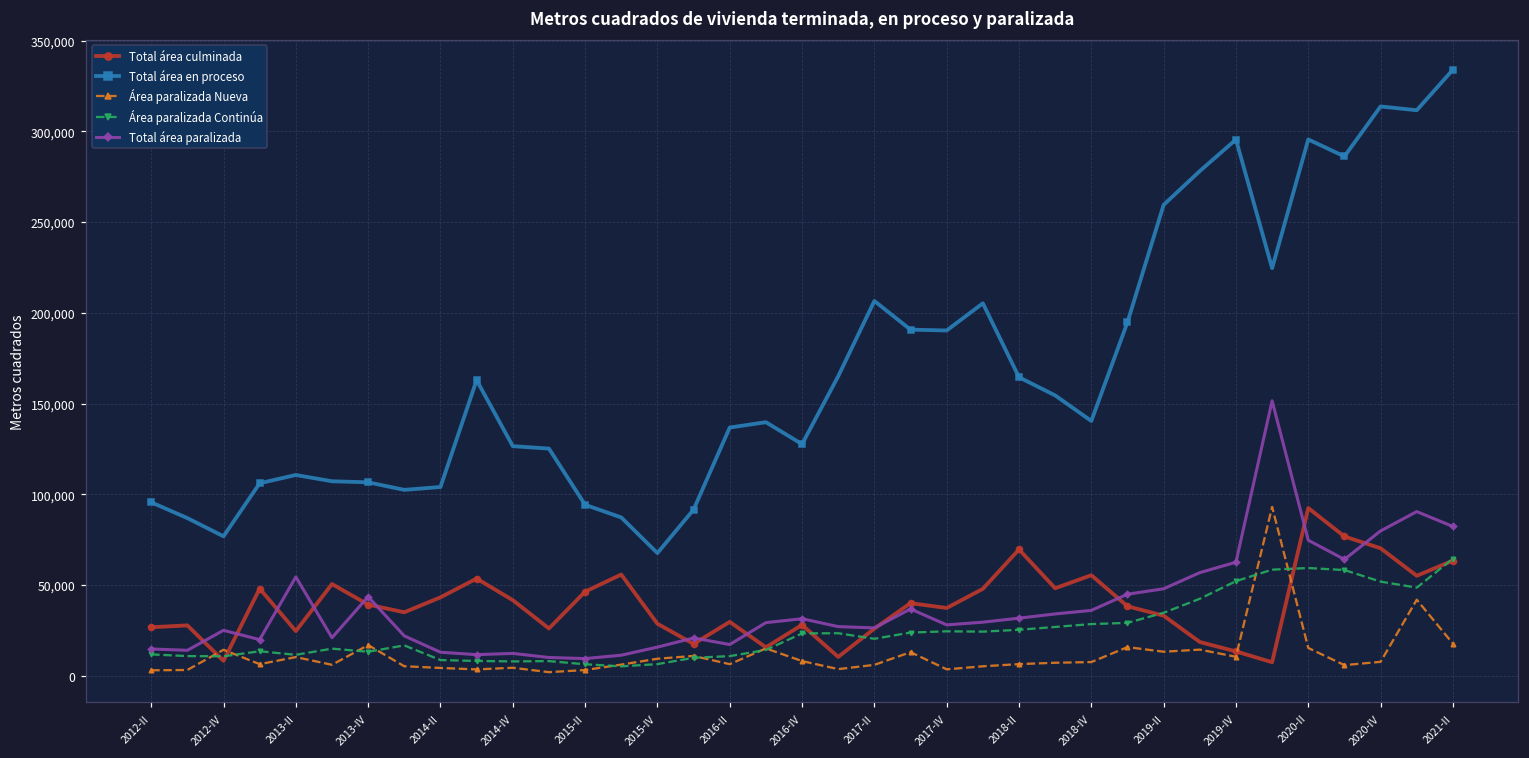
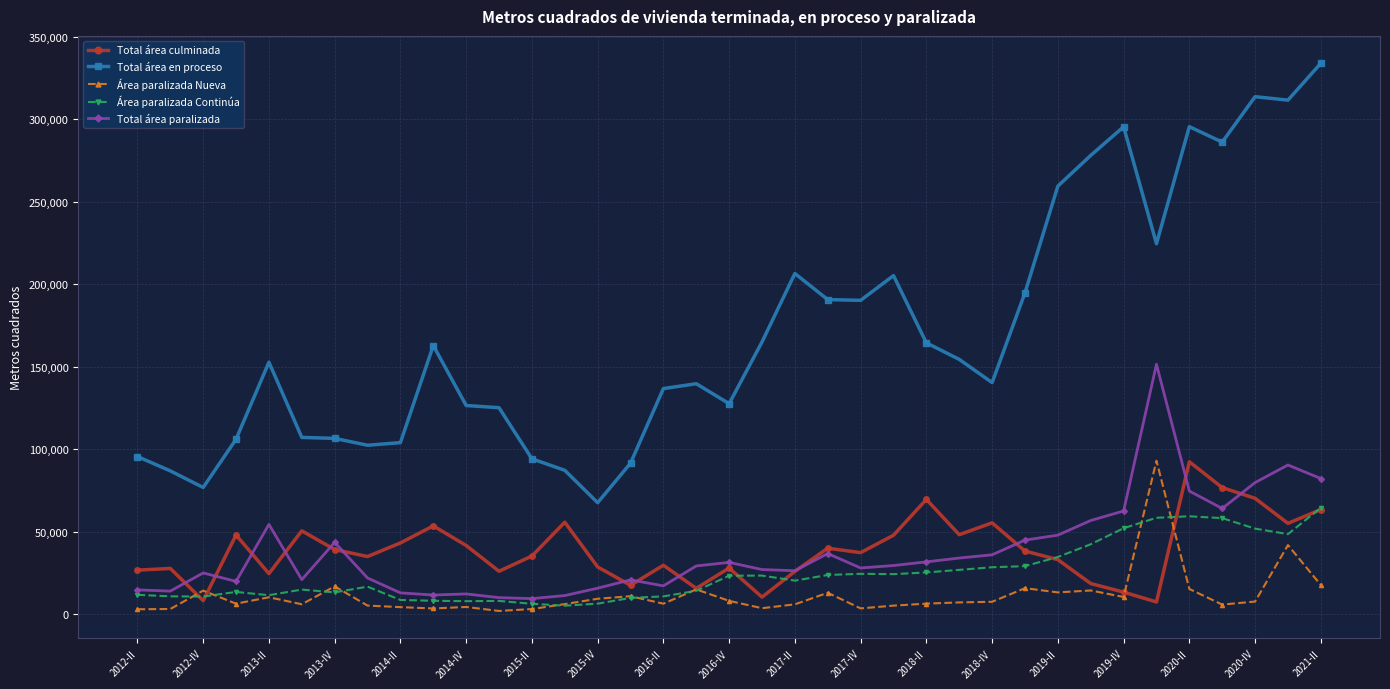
  {
    "Total área culminada": {
      "2012-II": "27,000",
      "2012-IV": "8,000",
      "2013-II": "25,000",
      "2013-IV": "39,000",
      "2014-II": "43,000",
      "2014-IV": "42,000",
-     "2015-II": "46,000",
+     "2015-II": "35,000",
      "2015-IV": "29,000",
      "2016-II": "30,000",
      "2016-IV": "28,000",
      "2017-IV": "37,000",
      "2018-II": "70,000",
      "2018-IV": "55,000",
      "2019-II": "33,000",
      "2019-IV": "13,000",
      "2020-II": "92,000",
      "2020-IV": "70,000"
    },
    "Total área en proceso": {
      "2012-II": "96,000",
      "2012-IV": "77,000",
-     "2013-II": "111,000",
+     "2013-II": "153,000",
      "2013-IV": "107,000",
      "2014-II": "104,000",
      "2014-IV": "127,000",
      "2015-II": "94,000",
      "2015-IV": "68,000",
      "2016-II": "137,000",
      "2016-IV": "128,000",
      "2017-II": "207,000",
      "2017-IV": "190,000",
      "2018-II": "164,000",
      "2018-IV": "140,000",
      "2019-II": "259,000",
      "2019-IV": "295,000",
      "2020-II": "296,000",
      "2020-IV": "314,000",
      "2021-II": "334,000"
    },
    "Área paralizada Nueva": {
      "2012-II": "3,000",
      "2012-IV": "14,000",
      "2013-IV": "17,000",
      "2014-II": "4,000",
      "2014-IV": "4,000",
      "2015-II": "3,000",
      "2015-IV": "9,000",
      "2016-II": "6,000",
      "2016-IV": "8,000",
      "2017-II": "6,000",
      "2017-IV": "4,000",
      "2018-II": "6,000",
      "2018-IV": "8,000",
      "2019-II": "13,000",
      "2019-IV": "10,000",
      "2020-II": "15,000",
      "2020-IV": "8,000",
      "2021-II": "18,000"
    },
    "Área paralizada Continúa": {
      "2012-II": "12,000",
      "2012-IV": "11,000",
      "2013-IV": "13,000",
      "2014-II": "9,000",
      "2014-IV": "8,000",
      "2015-II": "6,000",
      "2015-IV": "6,000",
      "2016-II": "11,000",
      "2016-IV": "23,000",
      "2017-II": "20,000",
      "2017-IV": "24,000",
      "2018-II": "25,000",
      "2018-IV": "28,000",
      "2019-II": "35,000",
      "2019-IV": "52,000",
      "2020-II": "59,000",
      "2020-IV": "52,000"
    },
    "Total área paralizada": {
      "2012-II": "15,000",
      "2012-IV": "25,000",
      "2013-II": "54,000",
      "2013-IV": "44,000",
      "2014-II": "13,000",
      "2014-IV": "12,000",
      "2015-II": "9,000",
      "2015-IV": "16,000",
      "2016-II": "17,000",
      "2016-IV": "31,000",
      "2017-IV": "28,000",
      "2018-II": "32,000",
      "2018-IV": "36,000",
      "2019-II": "48,000",
      "2019-IV": "63,000",
      "2020-II": "75,000",
      "2020-IV": "80,000",
      "2021-II": "82,000"
    }
  }
